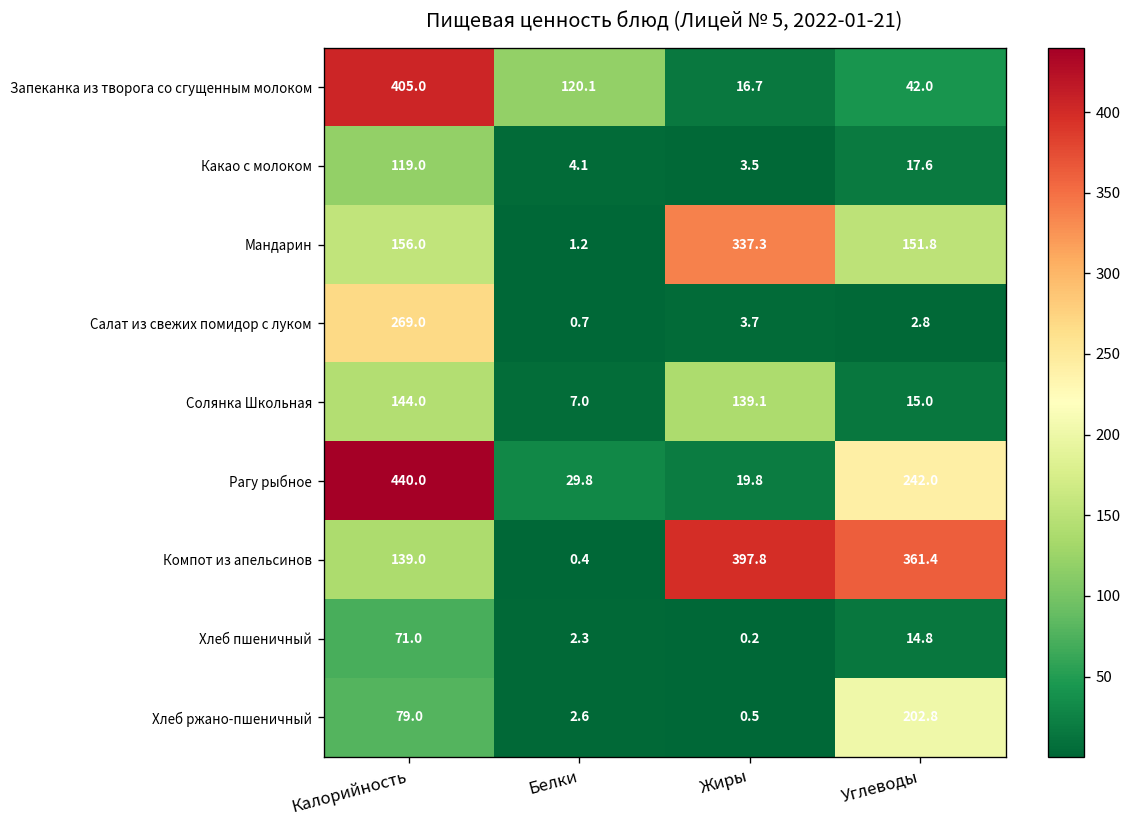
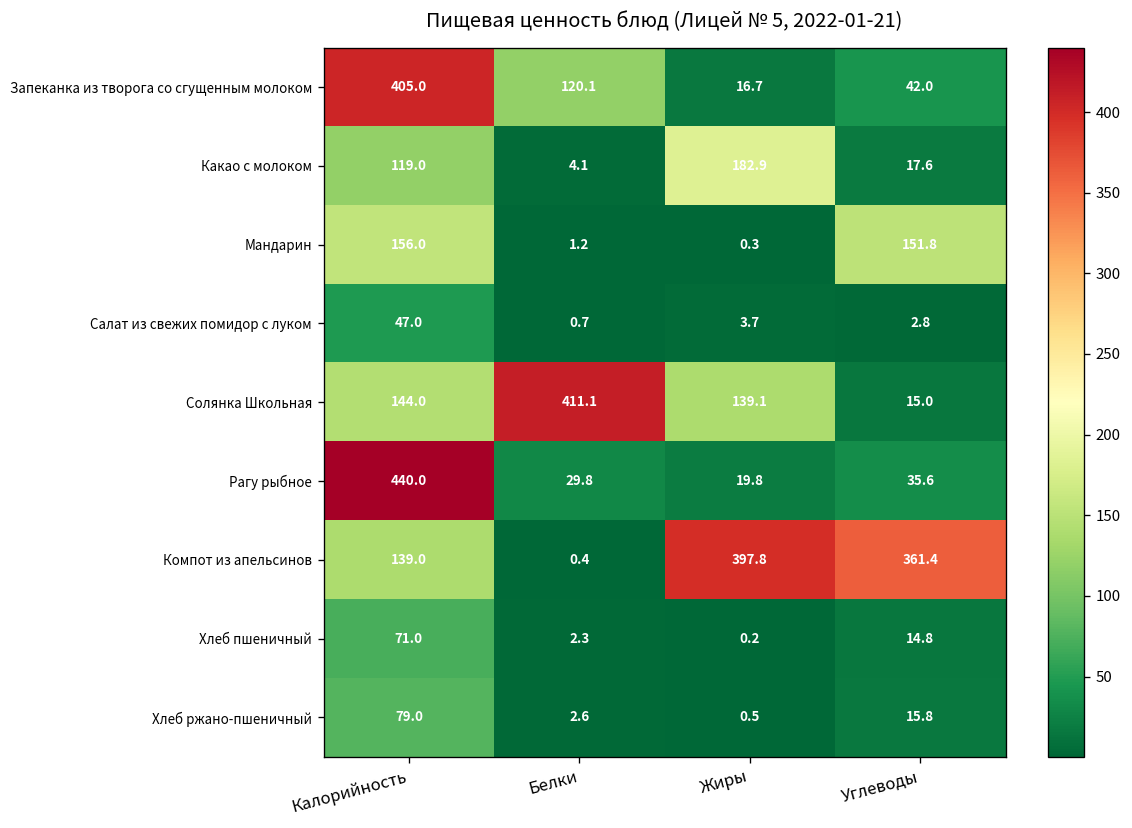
  {
    "Запеканка из творога со сгущенным молоком": {
      "Калорийность": 405.0,
      "Белки": 120.1,
      "Жиры": 16.7,
      "Углеводы": 42.0
    },
    "Какао с молоком": {
      "Калорийность": 119.0,
      "Белки": 4.1,
-     "Жиры": 3.5,
+     "Жиры": 182.9,
      "Углеводы": 17.6
    },
    "Мандарин": {
      "Калорийность": 156.0,
      "Белки": 1.2,
-     "Жиры": 337.3,
+     "Жиры": 0.3,
      "Углеводы": 151.8
    },
    "Салат из свежих помидор с луком": {
-     "Калорийность": 269.0,
+     "Калорийность": 47.0,
      "Белки": 0.7,
      "Жиры": 3.7,
      "Углеводы": 2.8
    },
    "Солянка Школьная": {
      "Калорийность": 144.0,
-     "Белки": 7.0,
+     "Белки": 411.1,
      "Жиры": 139.1,
      "Углеводы": 15.0
    },
    "Рагу рыбное": {
      "Калорийность": 440.0,
      "Белки": 29.8,
      "Жиры": 19.8,
-     "Углеводы": 242.0
+     "Углеводы": 35.6
    },
    "Компот из апельсинов": {
      "Калорийность": 139.0,
      "Белки": 0.4,
      "Жиры": 397.8,
      "Углеводы": 361.4
    },
    "Хлеб пшеничный": {
      "Калорийность": 71.0,
      "Белки": 2.3,
      "Жиры": 0.2,
      "Углеводы": 14.8
    },
    "Хлеб ржано-пшеничный": {
      "Калорийность": 79.0,
      "Белки": 2.6,
      "Жиры": 0.5,
-     "Углеводы": 202.8
+     "Углеводы": 15.8
    }
  }
